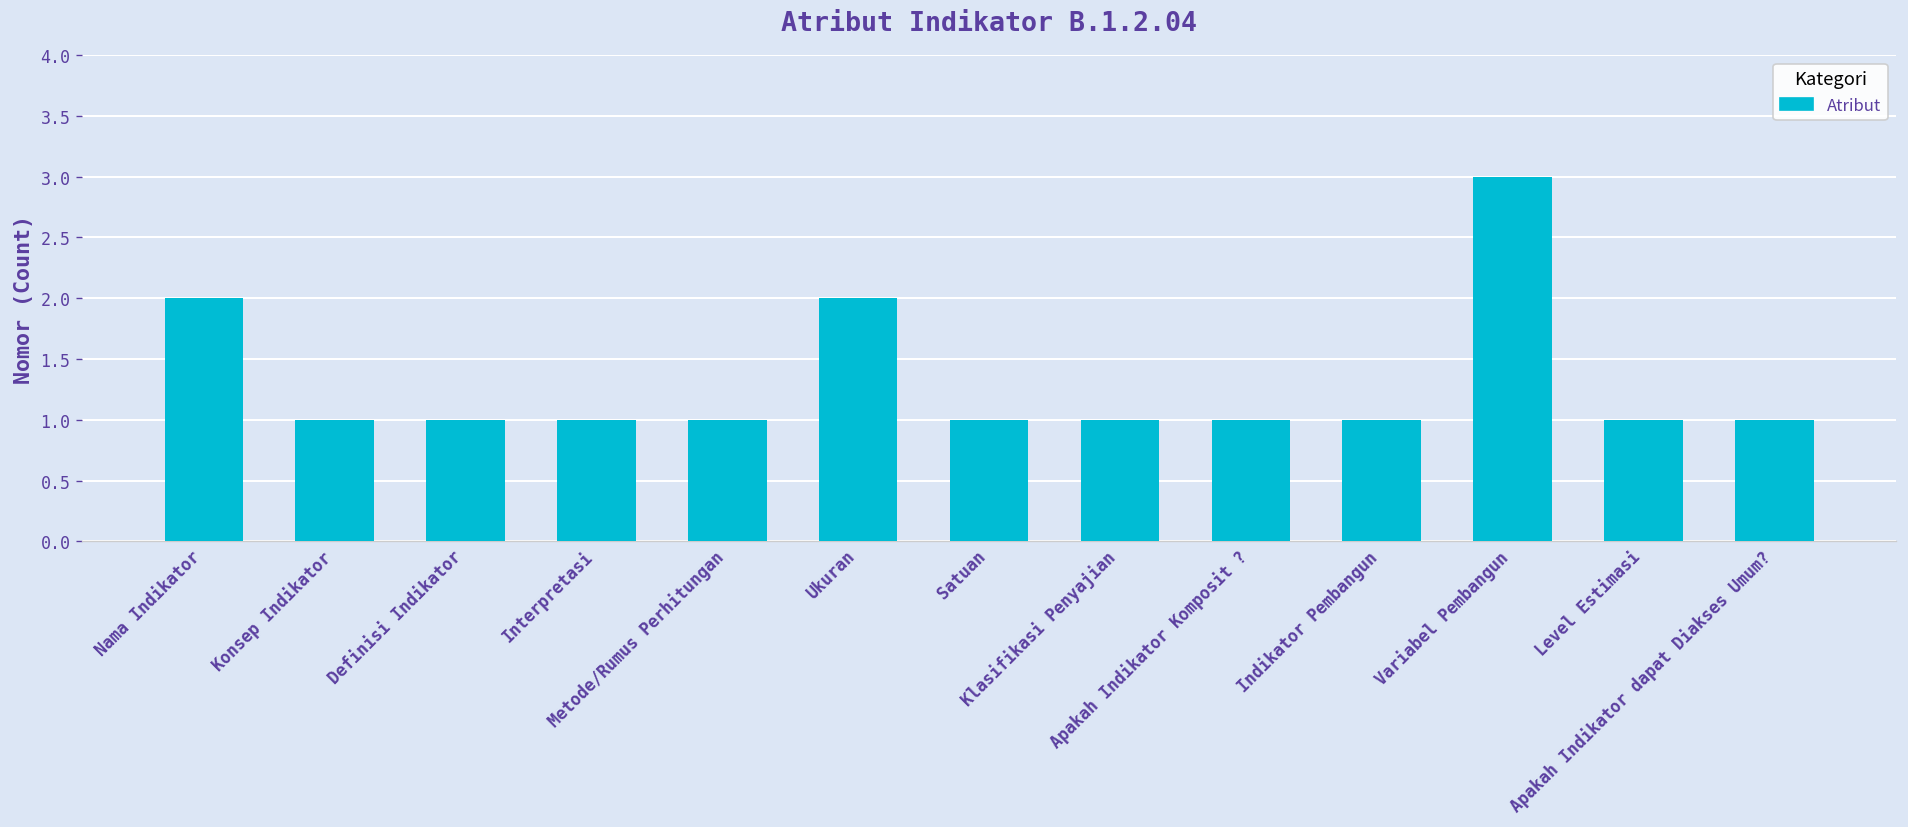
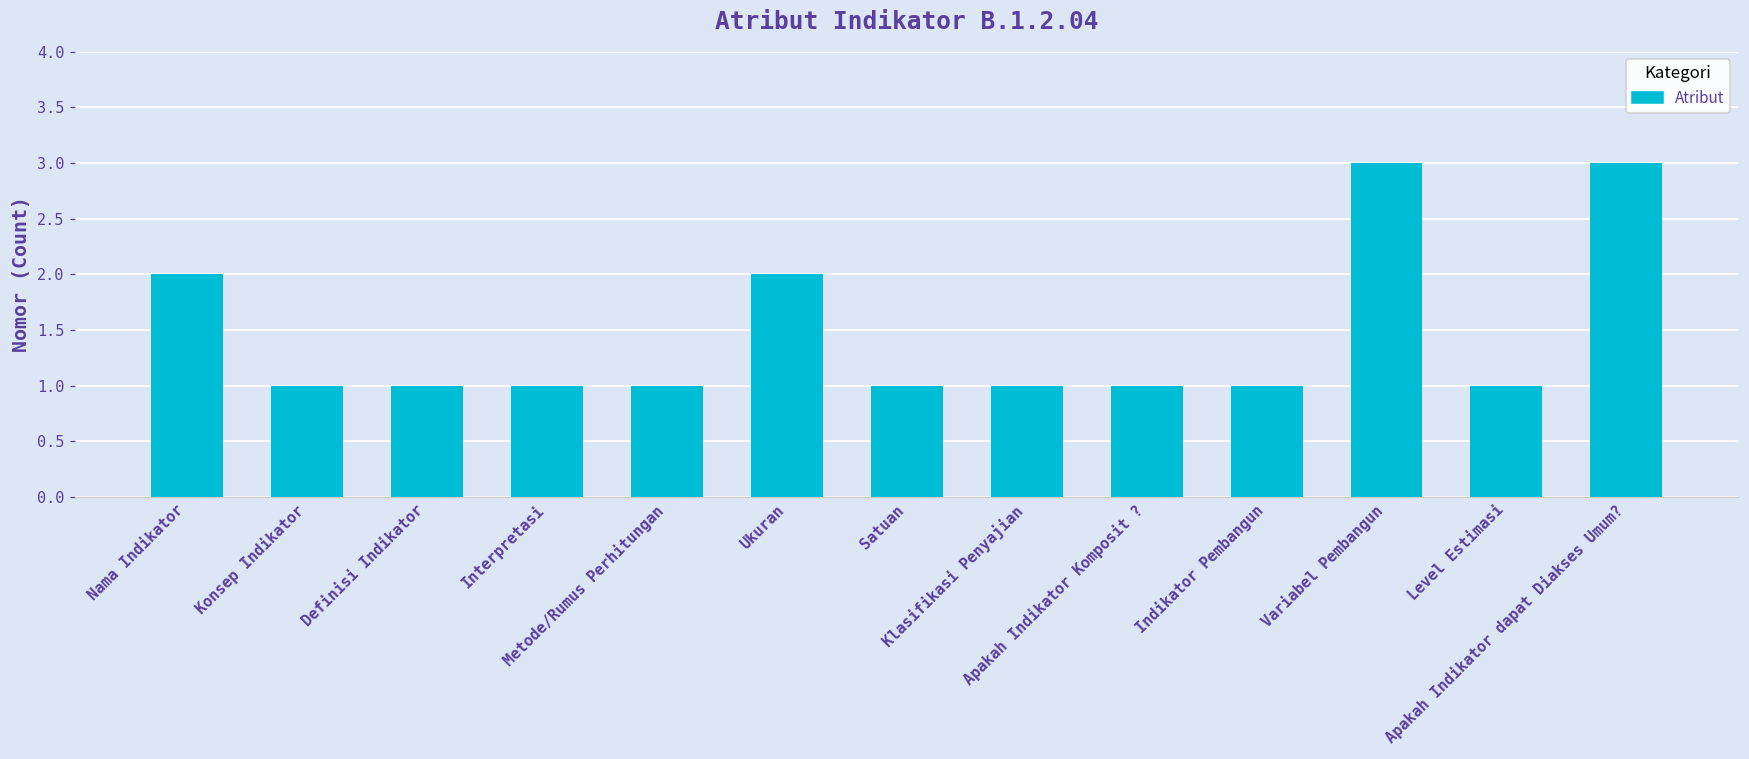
  {
    "Nama Indikator": 2,
    "Konsep Indikator": 1,
    "Definisi Indikator": 1,
    "Interpretasi": 1,
    "Metode/Rumus Perhitungan": 1,
    "Ukuran": 2,
    "Satuan": 1,
    "Klasifikasi Penyajian": 1,
    "Apakah Indikator Komposit ?": 1,
    "Indikator Pembangun": 1,
    "Variabel Pembangun": 3,
    "Level Estimasi": 1,
-   "Apakah Indikator dapat Diakses Umum?": 1
+   "Apakah Indikator dapat Diakses Umum?": 3
  }
